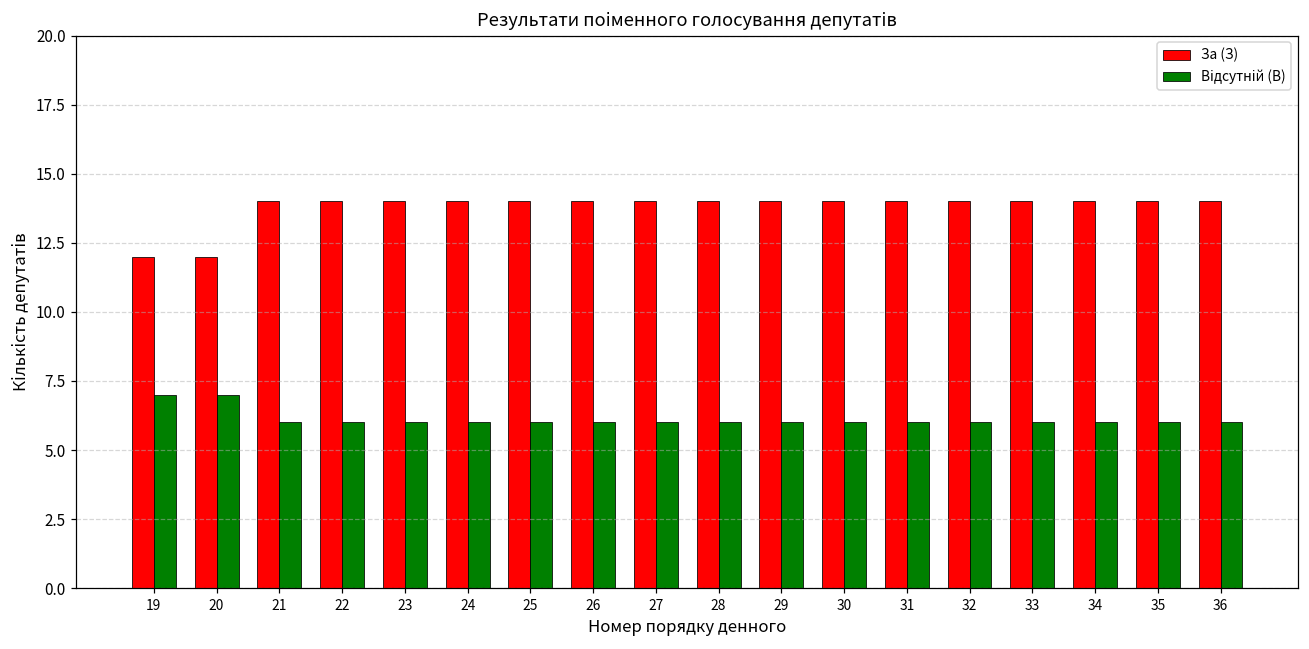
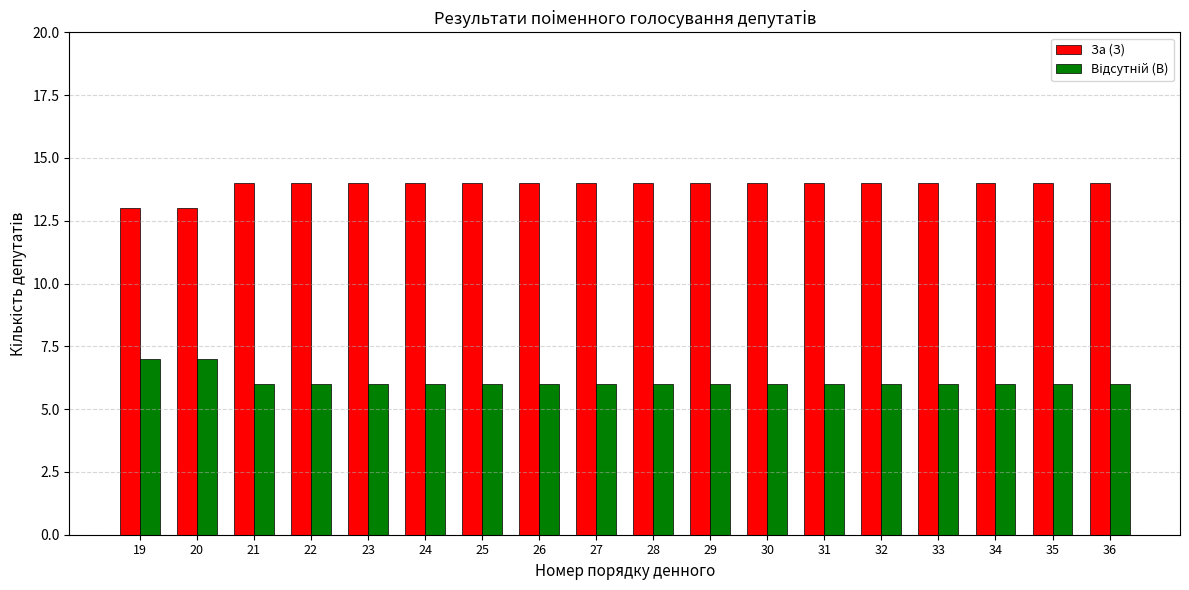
  {
    "За (З)": {
-     "19": 12,
-     "20": 12,
+     "19": 13,
+     "20": 13,
      "21": 14,
      "22": 14,
      "23": 14,
      "24": 14,
      "25": 14,
      "26": 14,
      "27": 14,
      "28": 14,
      "29": 14,
      "30": 14,
      "31": 14,
      "32": 14,
      "33": 14,
      "34": 14,
      "35": 14,
      "36": 14
    },
    "Відсутній (В)": {
      "19": 7,
      "20": 7,
      "21": 6,
      "22": 6,
      "23": 6,
      "24": 6,
      "25": 6,
      "26": 6,
      "27": 6,
      "28": 6,
      "29": 6,
      "30": 6,
      "31": 6,
      "32": 6,
      "33": 6,
      "34": 6,
      "35": 6,
      "36": 6
    }
  }
